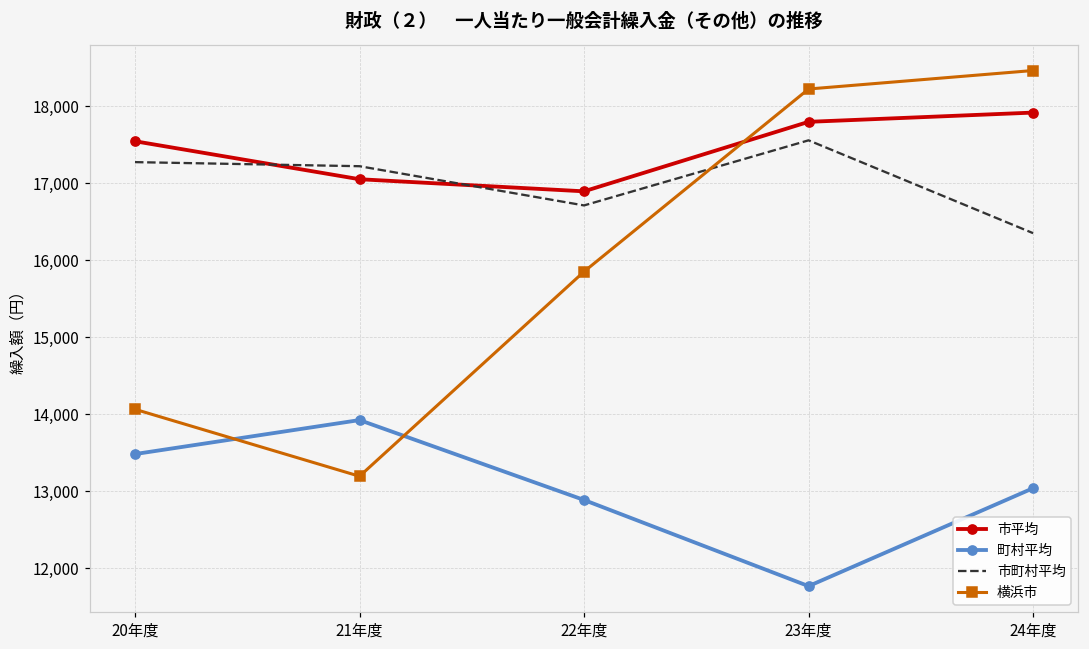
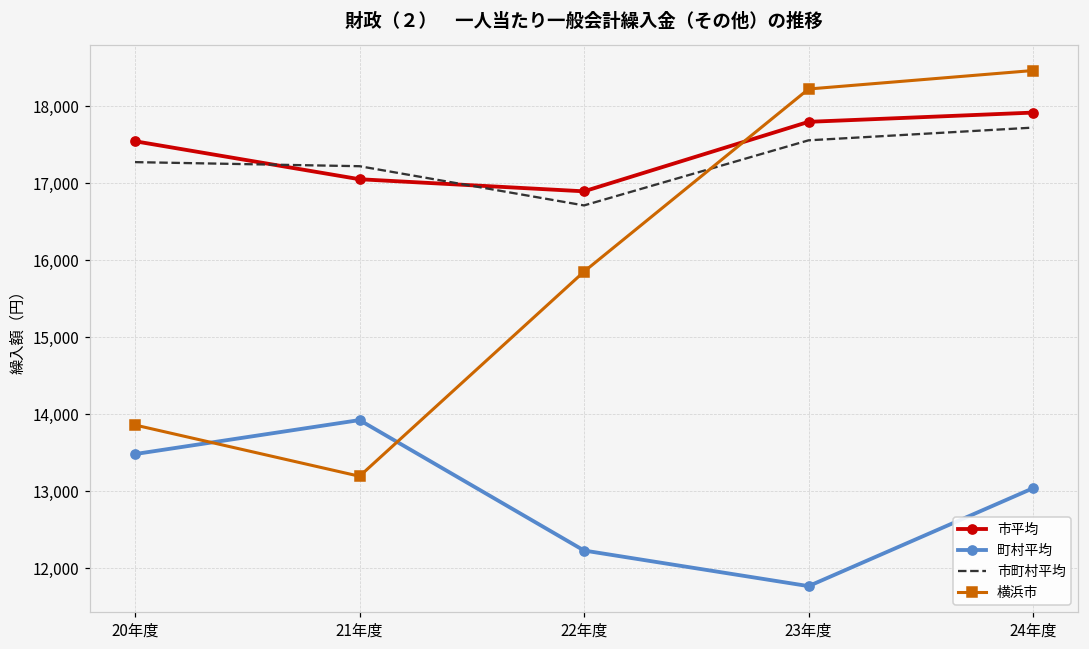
  {
    "市平均": {
      "20年度": "17,500",
      "21年度": "17,100",
      "22年度": "16,900",
      "23年度": "17,800",
      "24年度": "17,900"
    },
    "町村平均": {
      "20年度": "13,500",
      "21年度": "13,900",
-     "22年度": "12,900",
+     "22年度": "12,200",
      "23年度": "11,800",
      "24年度": "13,000"
    },
    "市町村平均": {
      "20年度": "17,300",
      "21年度": "17,200",
      "22年度": "16,700",
      "23年度": "17,600",
-     "24年度": "16,400"
+     "24年度": "17,700"
    },
    "横浜市": {
-     "20年度": "14,100",
+     "20年度": "13,900",
      "21年度": "13,200",
      "22年度": "15,900",
      "23年度": "18,200",
      "24年度": "18,500"
    }
  }
